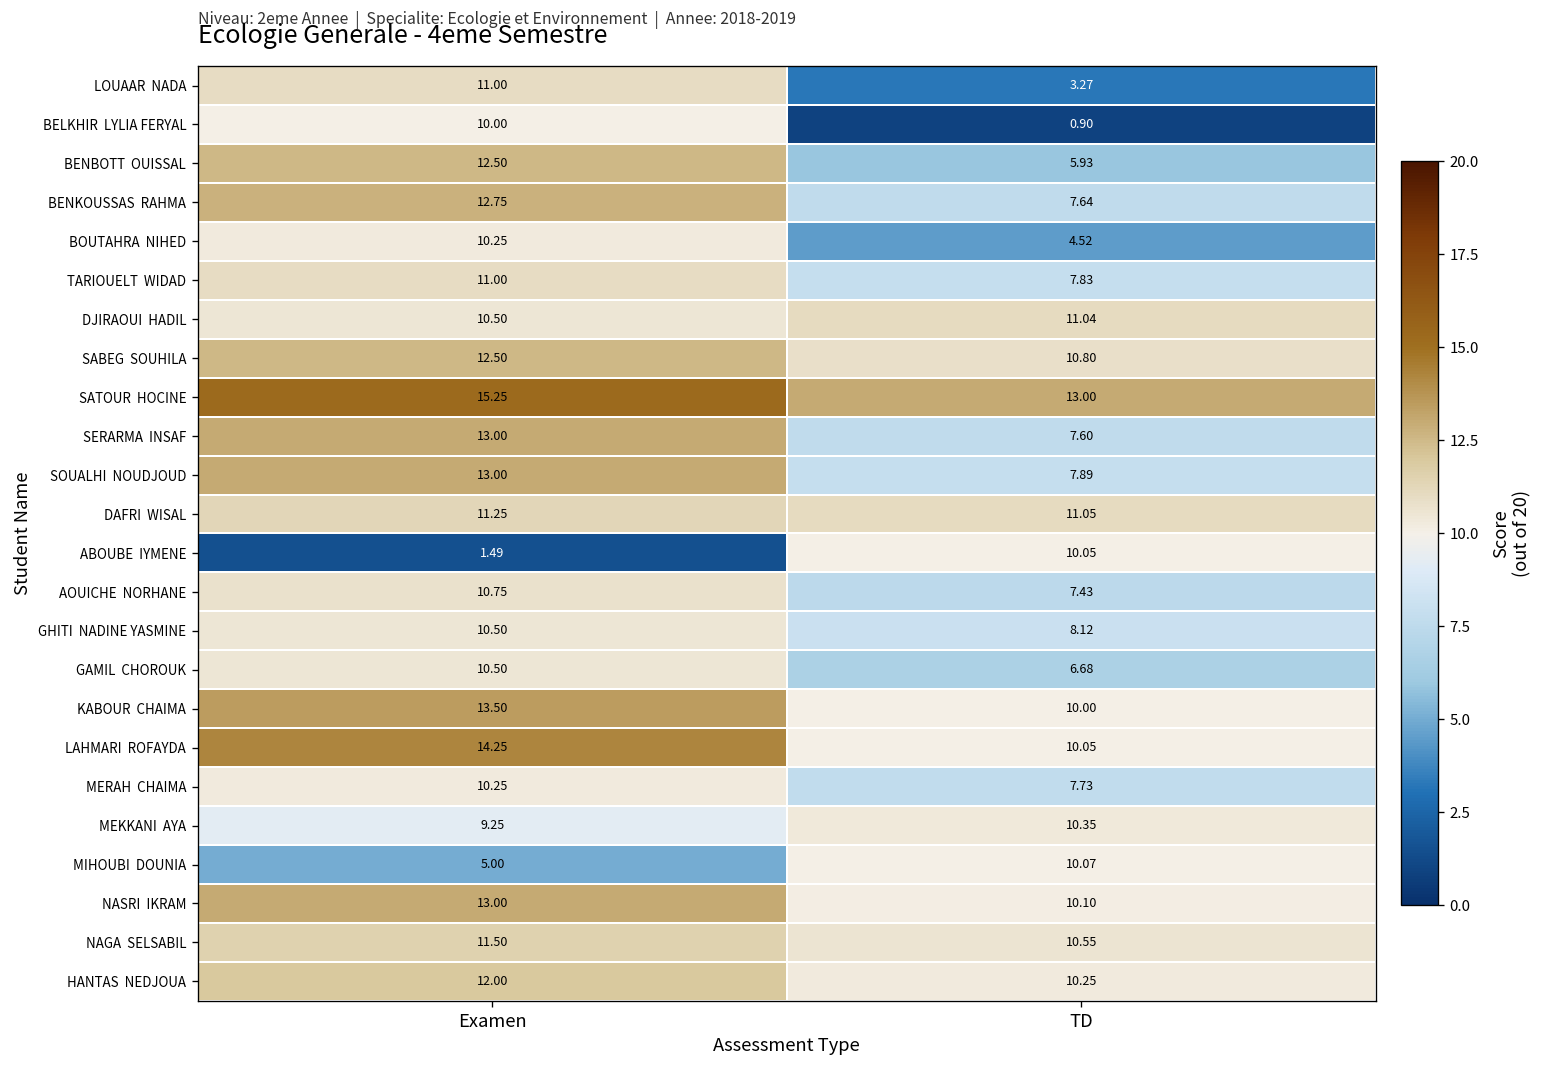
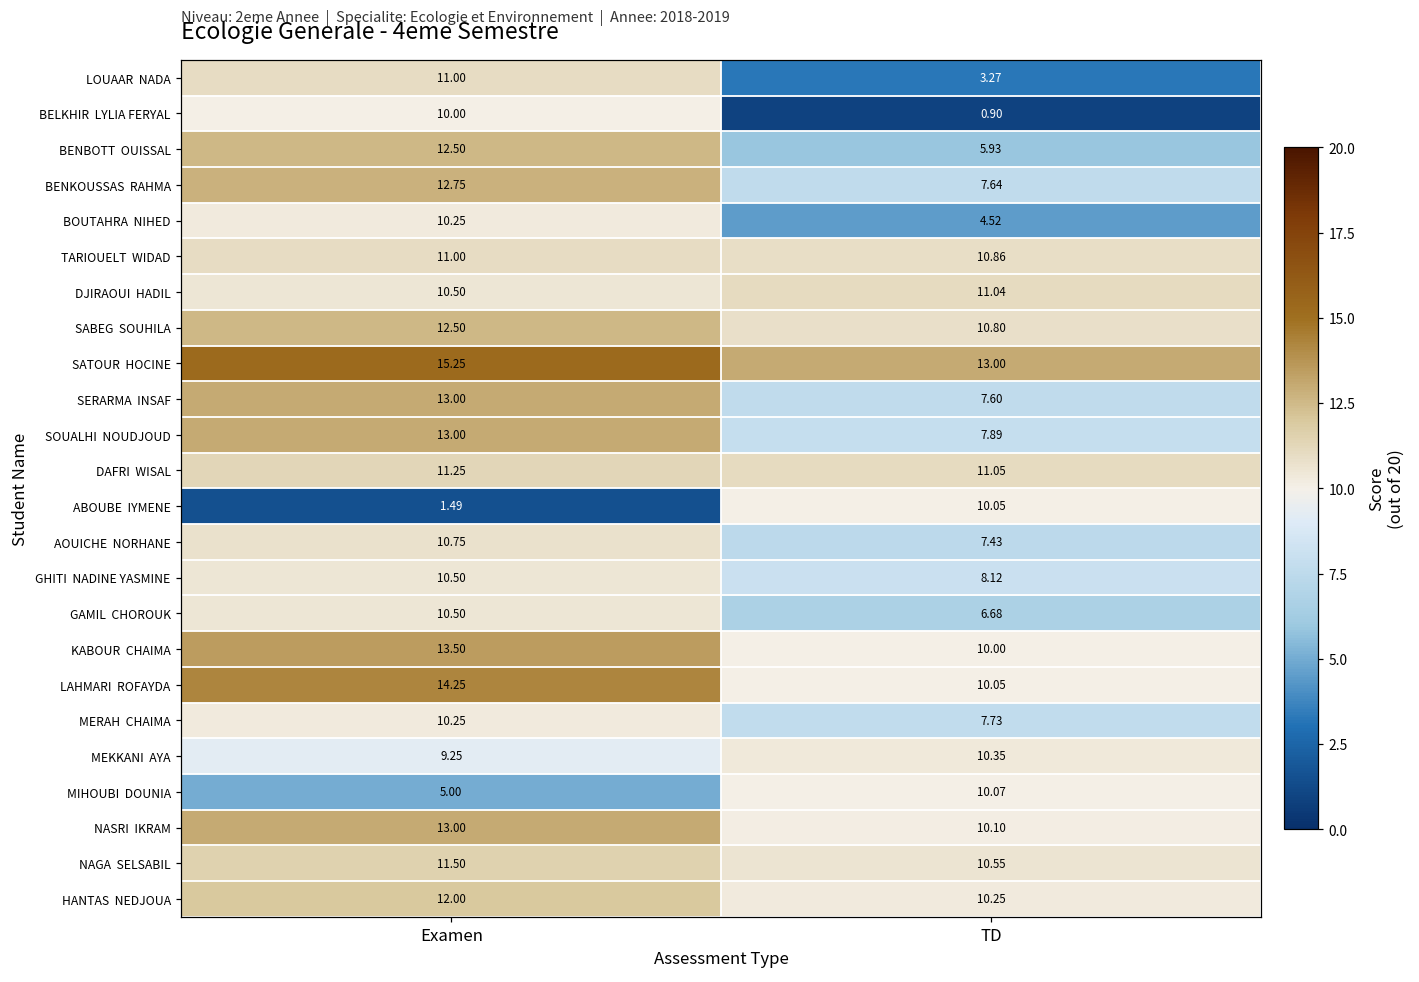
  {
    "LOUAAR NADA": {
      "Examen": 11.00,
      "TD": 3.27
    },
    "BELKHIR LYLIA FERYAL": {
      "Examen": 10.00,
      "TD": 0.90
    },
    "BENBOTT OUISSAL": {
      "Examen": 12.50,
      "TD": 5.93
    },
    "BENKOUSSAS RAHMA": {
      "Examen": 12.75,
      "TD": 7.64
    },
    "BOUTAHRA NIHED": {
      "Examen": 10.25,
      "TD": 4.52
    },
    "TARIOUELT WIDAD": {
      "Examen": 11.00,
-     "TD": 7.83
+     "TD": 10.86
    },
    "DJIRAOUI HADIL": {
      "Examen": 10.50,
      "TD": 11.04
    },
    "SABEG SOUHILA": {
      "Examen": 12.50,
      "TD": 10.80
    },
    "SATOUR HOCINE": {
      "Examen": 15.25,
      "TD": 13.00
    },
    "SERARMA INSAF": {
      "Examen": 13.00,
      "TD": 7.60
    },
    "SOUALHI NOUDJOUD": {
      "Examen": 13.00,
      "TD": 7.89
    },
    "DAFRI WISAL": {
      "Examen": 11.25,
      "TD": 11.05
    },
    "ABOUBE IYMENE": {
      "Examen": 1.49,
      "TD": 10.05
    },
    "AOUICHE NORHANE": {
      "Examen": 10.75,
      "TD": 7.43
    },
    "GHITI NADINE YASMINE": {
      "Examen": 10.50,
      "TD": 8.12
    },
    "GAMIL CHOROUK": {
      "Examen": 10.50,
      "TD": 6.68
    },
    "KABOUR CHAIMA": {
      "Examen": 13.50,
      "TD": 10.00
    },
    "LAHMARI ROFAYDA": {
      "Examen": 14.25,
      "TD": 10.05
    },
    "MERAH CHAIMA": {
      "Examen": 10.25,
      "TD": 7.73
    },
    "MEKKANI AYA": {
      "Examen": 9.25,
      "TD": 10.35
    },
    "MIHOUBI DOUNIA": {
      "Examen": 5.00,
      "TD": 10.07
    },
    "NASRI IKRAM": {
      "Examen": 13.00,
      "TD": 10.10
    },
    "NAGA SELSABIL": {
      "Examen": 11.50,
      "TD": 10.55
    },
    "HANTAS NEDJOUA": {
      "Examen": 12.00,
      "TD": 10.25
    }
  }
